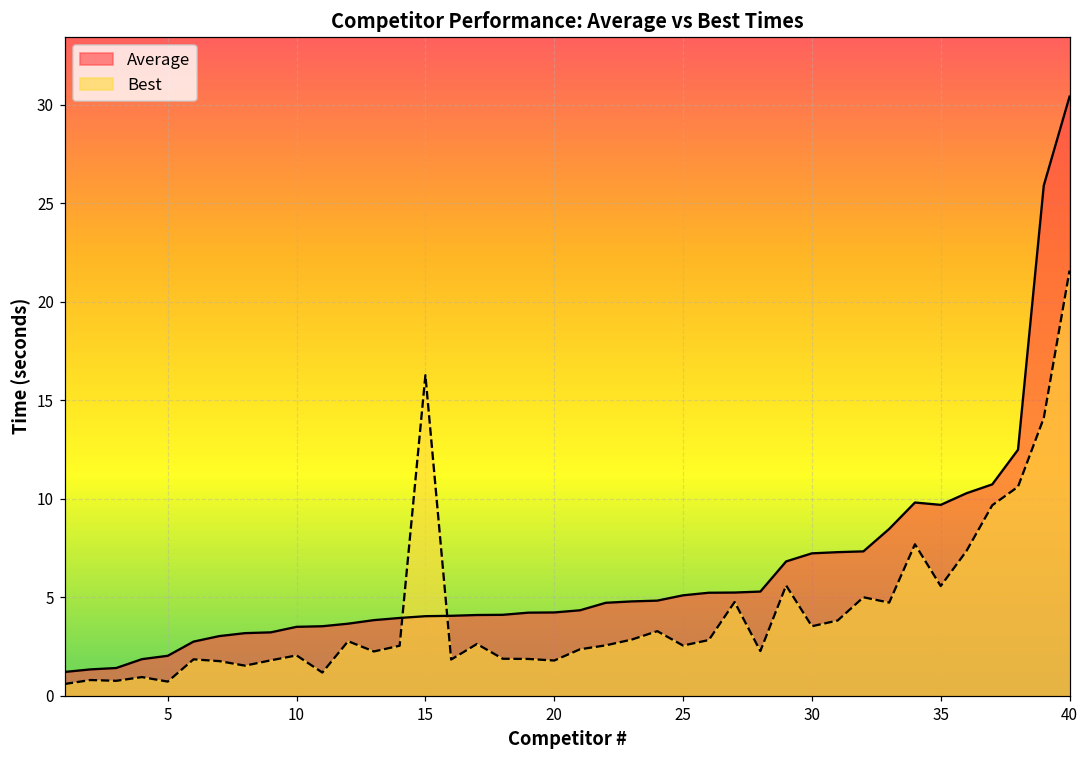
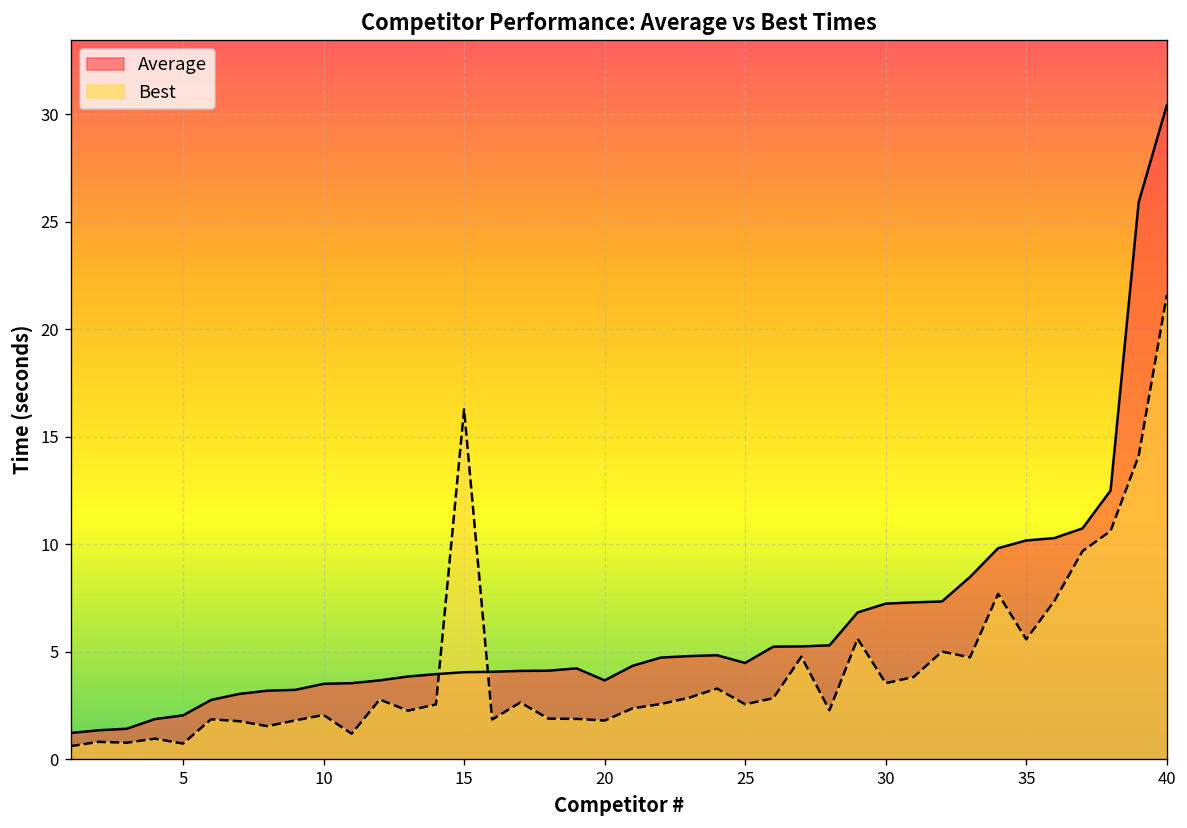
  {
    "Average": {
      "5": 2.0,
      "10": 3.5,
      "15": 4.1,
-     "20": 4.2,
-     "25": 5.1,
+     "20": 3.7,
+     "25": 4.5,
      "30": 7.2,
-     "35": 9.7,
+     "35": 10.2,
      "40": 30.4
    },
    "Best": {
      "5": 0.7,
      "10": 2.1,
      "15": 16.3,
      "20": 1.8,
      "25": 2.6,
      "30": 3.5,
      "35": 5.6,
      "40": 21.6
    }
  }
